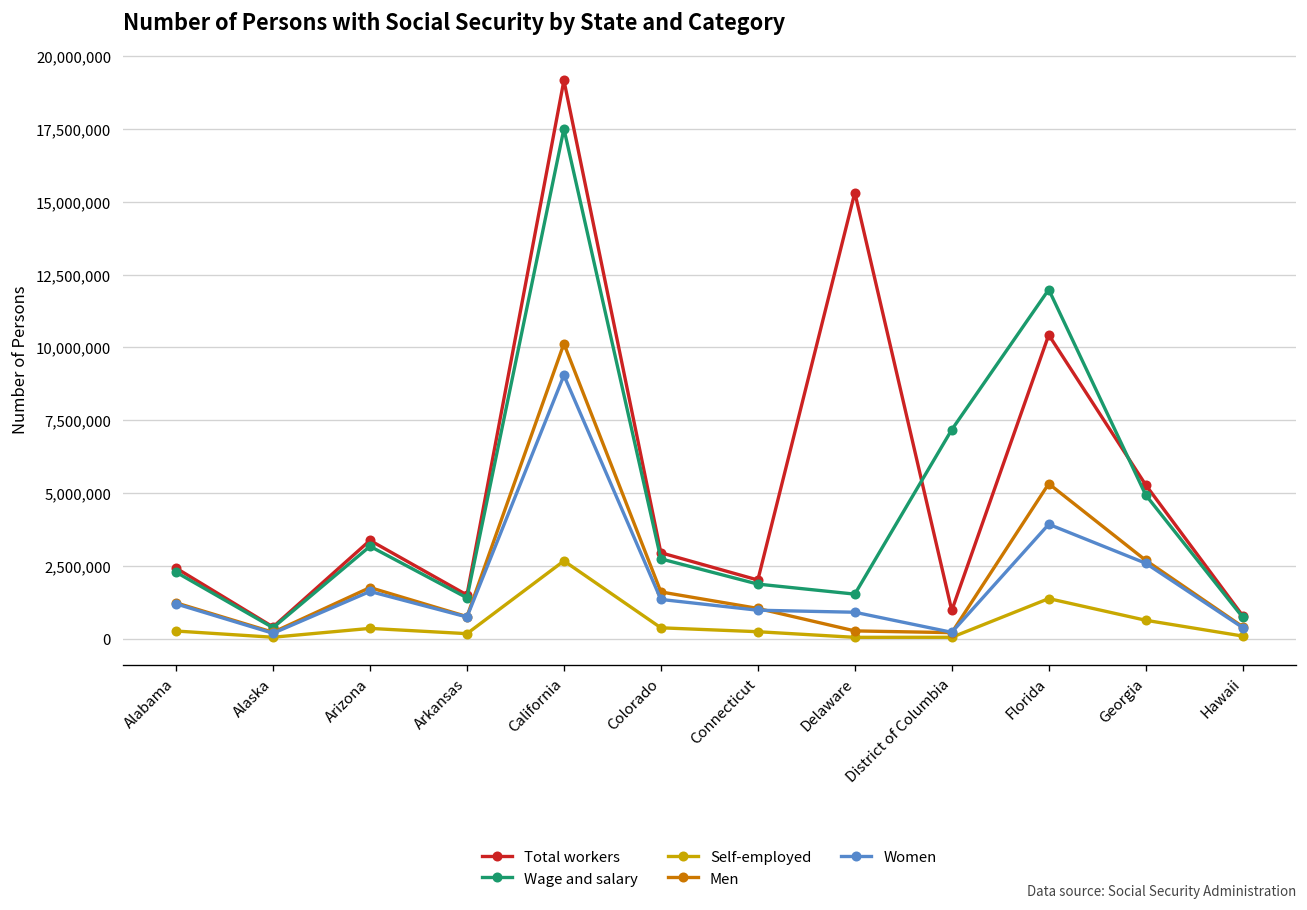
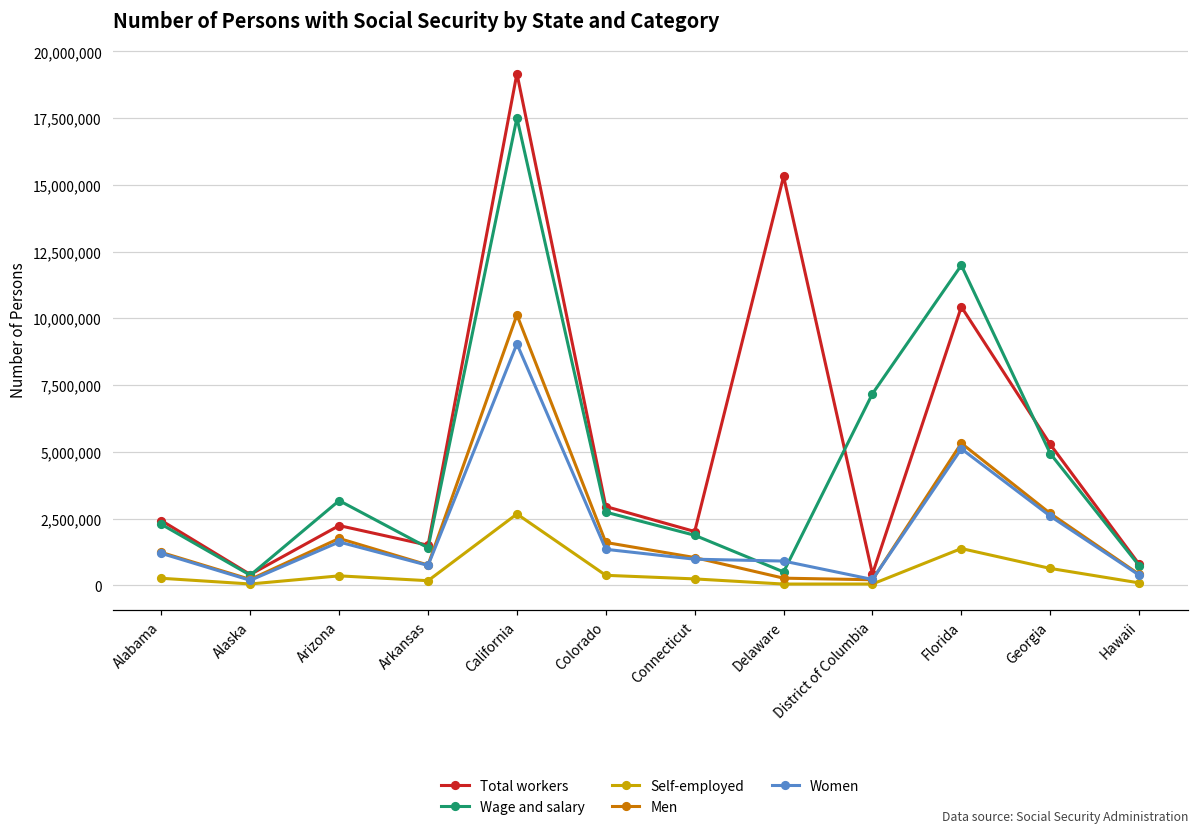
  {
    "Total workers": {
      "Alabama": "2,400,000",
-     "Arizona": "3,400,000",
+     "Arizona": "2,200,000",
      "California": "19,200,000",
      "Colorado": "2,900,000",
      "Connecticut": "2,000,000",
      "Delaware": "15,300,000",
-     "District of Columbia": "1,000,000",
+     "District of Columbia": "400,000",
      "Florida": "10,400,000",
      "Georgia": "5,300,000"
    },
    "Wage and salary": {
      "Alabama": "2,300,000",
      "Arizona": "3,200,000",
      "California": "17,500,000",
      "Colorado": "2,700,000",
      "Connecticut": "1,900,000",
-     "Delaware": "1,500,000",
+     "Delaware": "500,000",
      "District of Columbia": "7,200,000",
      "Florida": "12,000,000",
      "Georgia": "4,900,000"
    },
    "Women": {
      "Arizona": "1,600,000",
      "California": "9,000,000",
      "Colorado": "1,300,000",
      "Delaware": "900,000",
-     "Florida": "3,900,000"
+     "Florida": "5,100,000"
    }
  }
